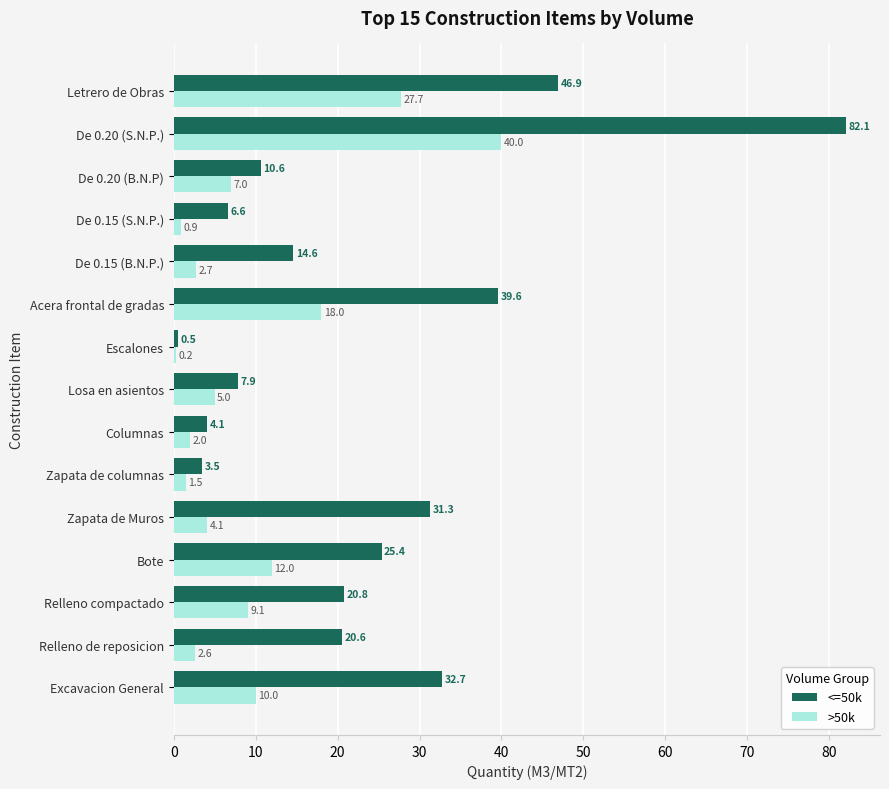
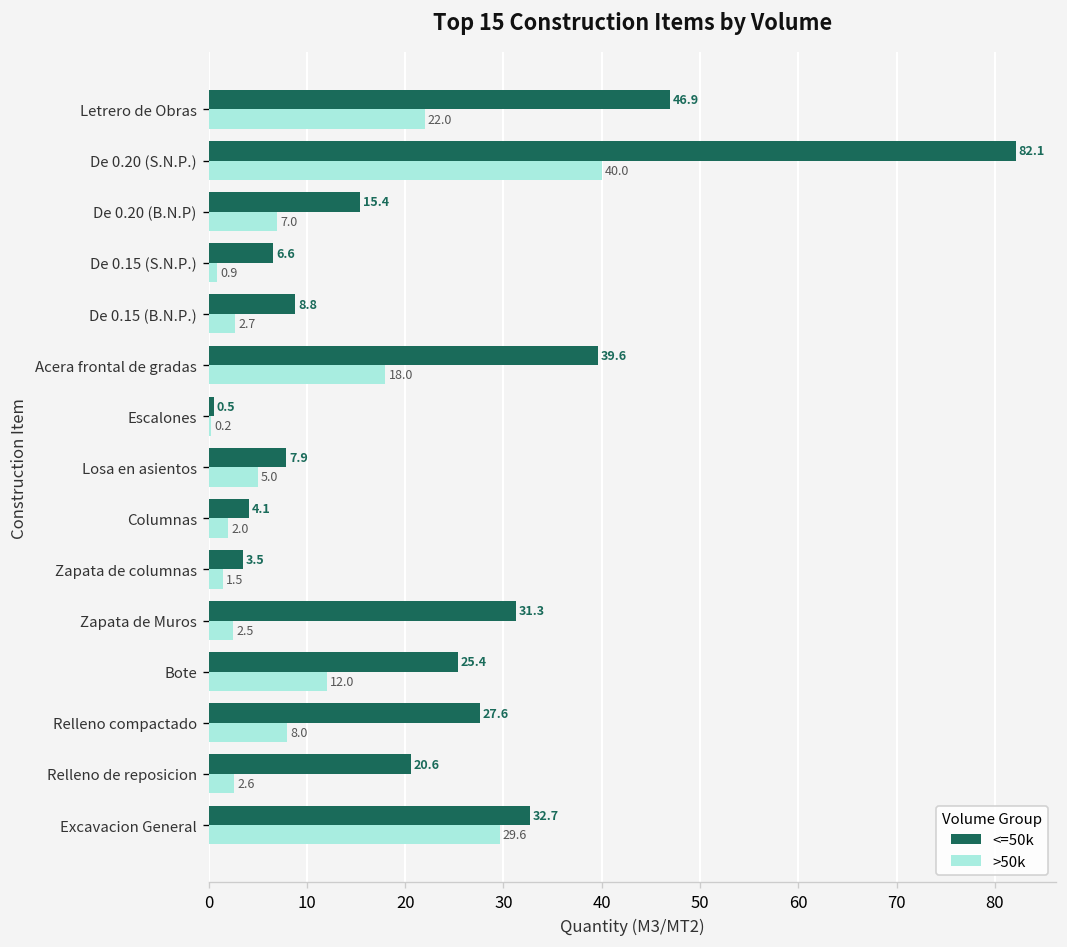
  {
    "<=50k": {
      "Letrero de Obras": 46.9,
      "De 0.20 (S.N.P.)": 82.1,
-     "De 0.20 (B.N.P)": 10.6,
+     "De 0.20 (B.N.P)": 15.4,
      "De 0.15 (S.N.P.)": 6.6,
-     "De 0.15 (B.N.P.)": 14.6,
+     "De 0.15 (B.N.P.)": 8.8,
      "Acera frontal de gradas": 39.6,
      "Escalones": 0.5,
      "Losa en asientos": 7.9,
      "Columnas": 4.1,
      "Zapata de columnas": 3.5,
      "Zapata de Muros": 31.3,
      "Bote": 25.4,
-     "Relleno compactado": 20.8,
+     "Relleno compactado": 27.6,
      "Relleno de reposicion": 20.6,
      "Excavacion General": 32.7
    },
    ">50k": {
-     "Letrero de Obras": 27.7,
+     "Letrero de Obras": 22.0,
      "De 0.20 (S.N.P.)": 40.0,
      "De 0.20 (B.N.P)": 7.0,
      "De 0.15 (S.N.P.)": 0.9,
      "De 0.15 (B.N.P.)": 2.7,
      "Acera frontal de gradas": 18.0,
      "Escalones": 0.2,
      "Losa en asientos": 5.0,
      "Columnas": 2.0,
      "Zapata de columnas": 1.5,
-     "Zapata de Muros": 4.1,
+     "Zapata de Muros": 2.5,
      "Bote": 12.0,
-     "Relleno compactado": 9.1,
+     "Relleno compactado": 8.0,
      "Relleno de reposicion": 2.6,
-     "Excavacion General": 10.0
+     "Excavacion General": 29.6
    }
  }
